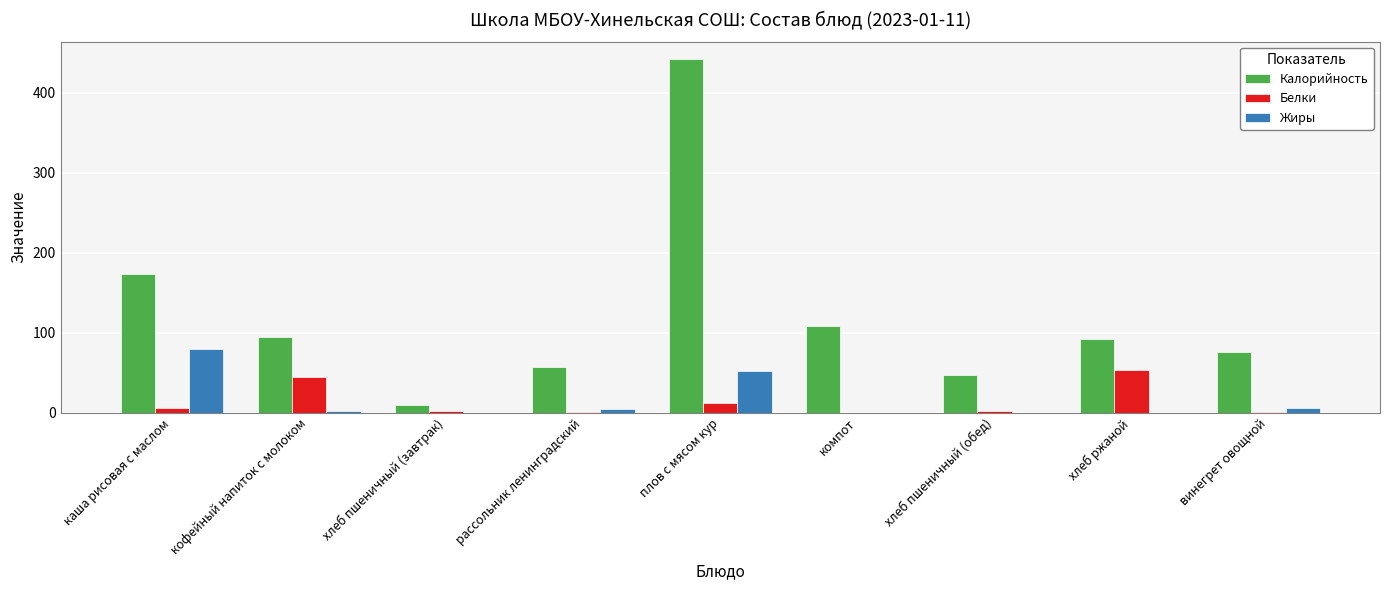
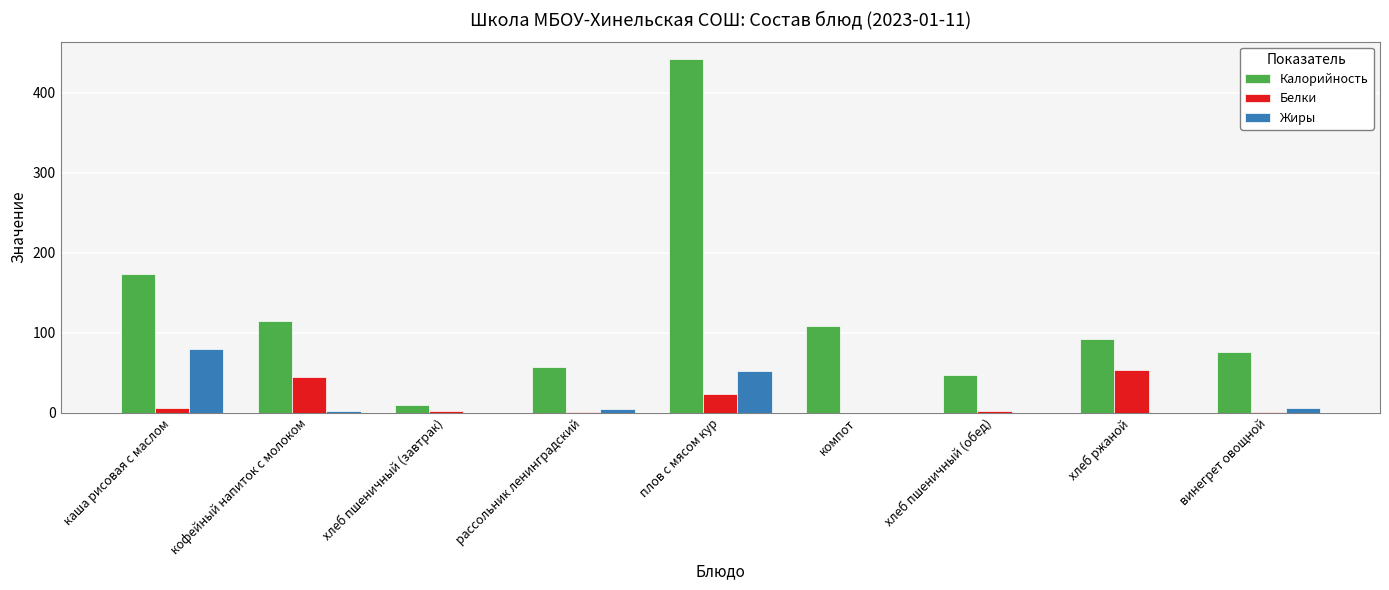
  {
    "Калорийность": {
      "каша рисовая с маслом": 170,
-     "кофейный напиток с молоком": 90,
+     "кофейный напиток с молоком": 120,
      "хлеб пшеничный (завтрак)": 10,
      "рассольник ленинградский": 60,
      "плов с мясом кур": 440,
      "компот": 110,
      "хлеб пшеничный (обед)": 50,
      "хлеб ржаной": 90,
      "винегрет овощной": 80
    },
    "Белки": {
      "каша рисовая с маслом": 10,
      "кофейный напиток с молоком": 50,
-     "плов с мясом кур": 10,
+     "плов с мясом кур": 20,
      "компот": 0,
      "хлеб ржаной": 50
    },
    "Жиры": {
      "каша рисовая с маслом": 80,
      "хлеб пшеничный (завтрак)": 0,
      "рассольник ленинградский": 0,
      "плов с мясом кур": 50,
      "компот": 0,
      "хлеб пшеничный (обед)": 0,
      "хлеб ржаной": 0,
      "винегрет овощной": 10
    }
  }
